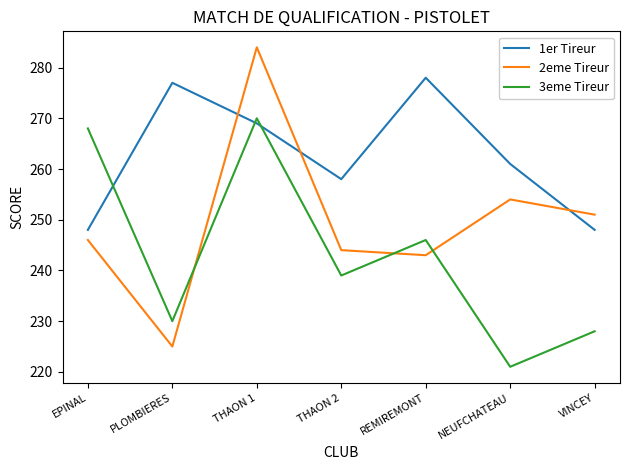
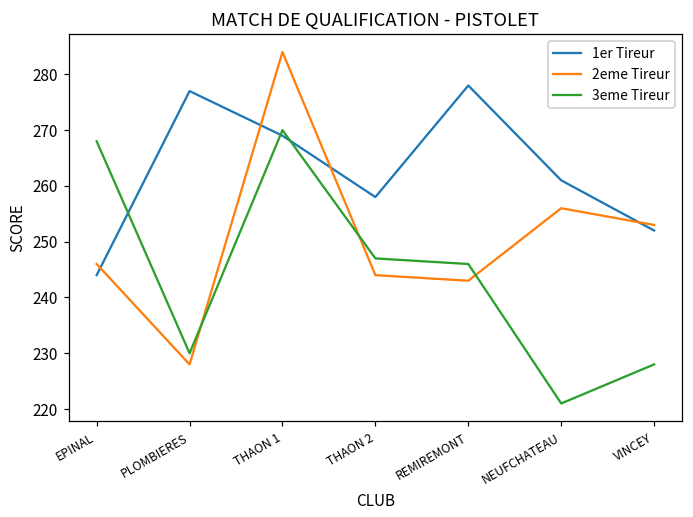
  {
    "1er Tireur": {
-     "EPINAL": 248,
+     "EPINAL": 244,
      "PLOMBIERES": 277,
      "THAON 1": 269,
      "THAON 2": 258,
      "REMIREMONT": 278,
      "NEUFCHATEAU": 261,
-     "VINCEY": 248
+     "VINCEY": 252
    },
    "2eme Tireur": {
      "EPINAL": 246,
-     "PLOMBIERES": 225,
+     "PLOMBIERES": 228,
      "THAON 1": 284,
      "THAON 2": 244,
      "REMIREMONT": 243,
-     "NEUFCHATEAU": 254,
-     "VINCEY": 251
+     "NEUFCHATEAU": 256,
+     "VINCEY": 253
    },
    "3eme Tireur": {
      "EPINAL": 268,
      "PLOMBIERES": 230,
      "THAON 1": 270,
-     "THAON 2": 239,
+     "THAON 2": 247,
      "REMIREMONT": 246,
      "NEUFCHATEAU": 221,
      "VINCEY": 228
    }
  }
